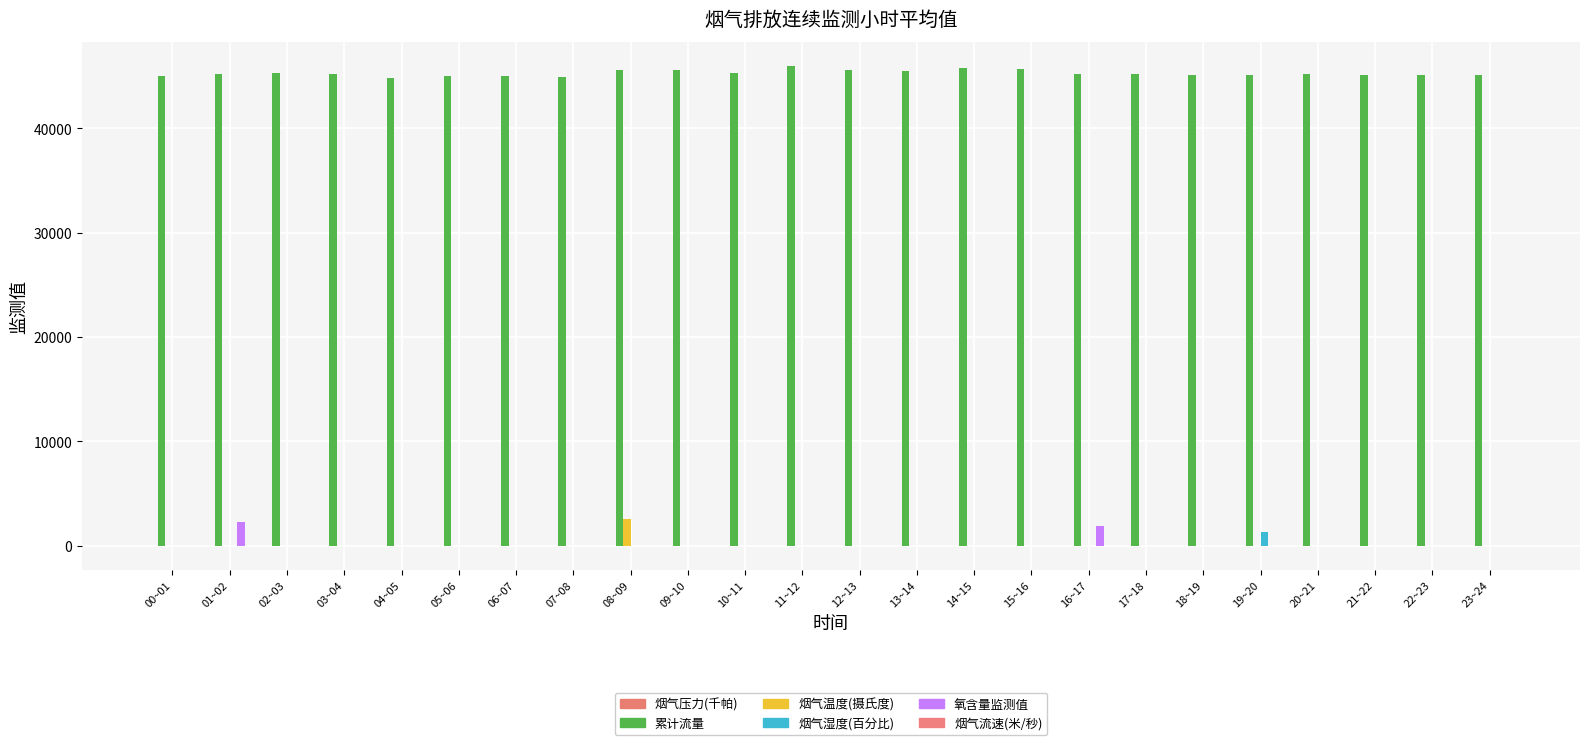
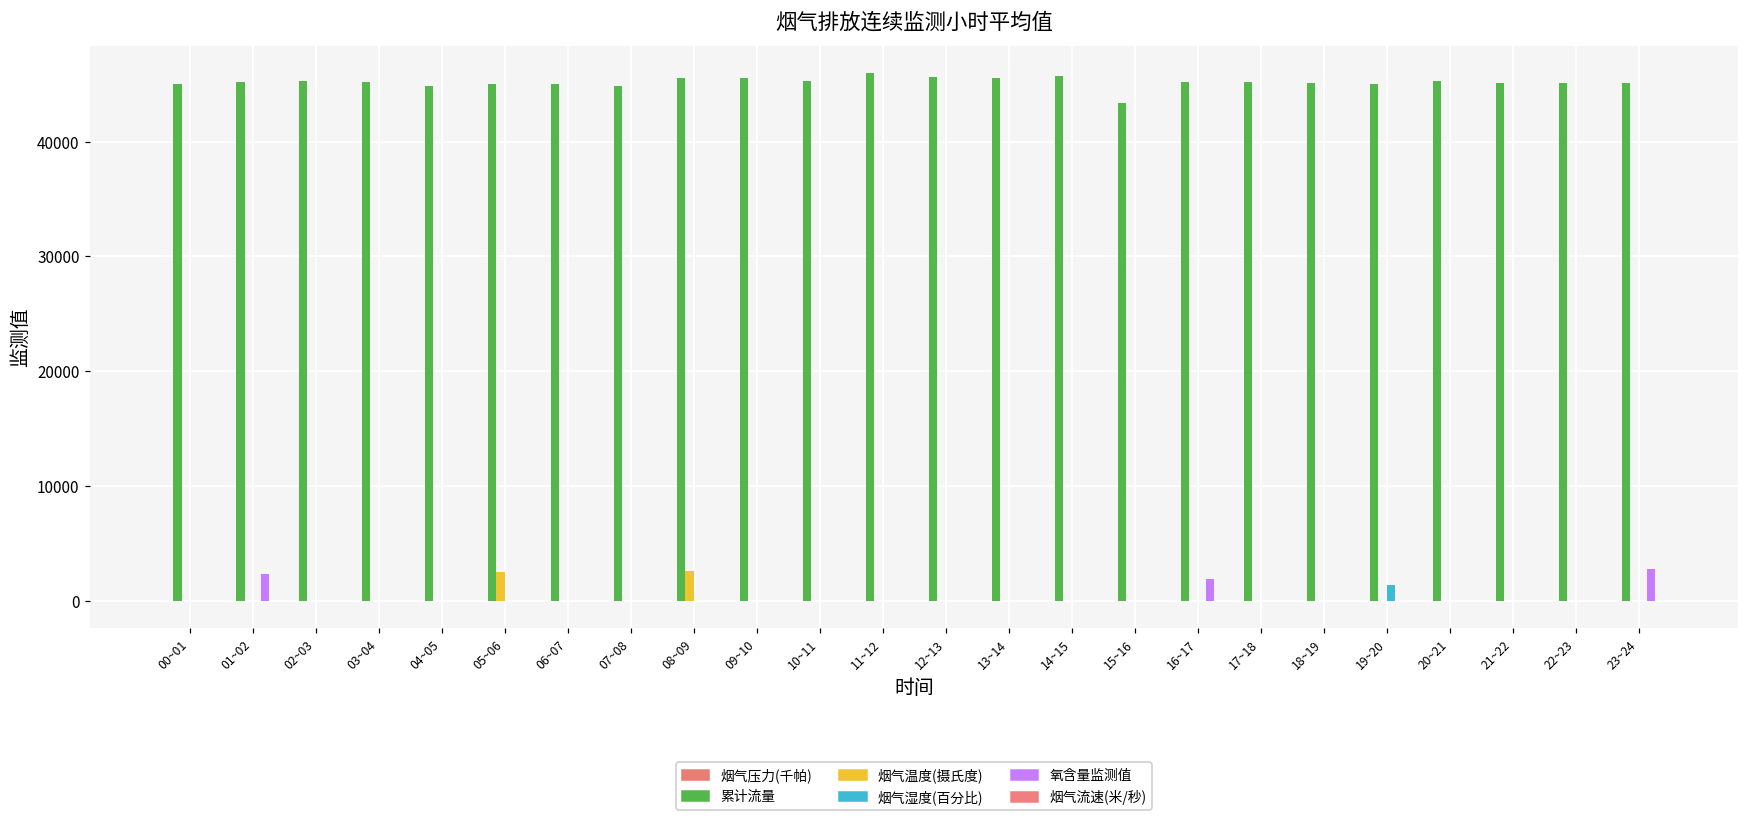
  {
    "累计流量": {
      "00~01": 45000,
      "01~02": 45200,
      "02~03": 45300,
      "03~04": 45200,
      "04~05": 44900,
      "05~06": 45000,
      "06~07": 45000,
      "07~08": 44900,
      "08~09": 45600,
      "09~10": 45600,
      "10~11": 45300,
      "11~12": 46000,
      "12~13": 45600,
      "13~14": 45500,
      "14~15": 45800,
-     "15~16": 45700,
+     "15~16": 43400,
      "16~17": 45200,
      "17~18": 45200,
      "18~19": 45100,
      "19~20": 45100,
      "20~21": 45300,
      "21~22": 45100,
      "22~23": 45100,
      "23~24": 45100
    },
    "烟气温度(摄氏度)": {
-     "05~06": 0,
+     "05~06": 2600,
      "08~09": 2600
    },
    "烟气湿度(百分比)": {
      "19~20": 1400
    },
    "氧含量监测值": {
      "01~02": 2300,
      "16~17": 1900,
-     "23~24": 0
+     "23~24": 2800
    }
  }
